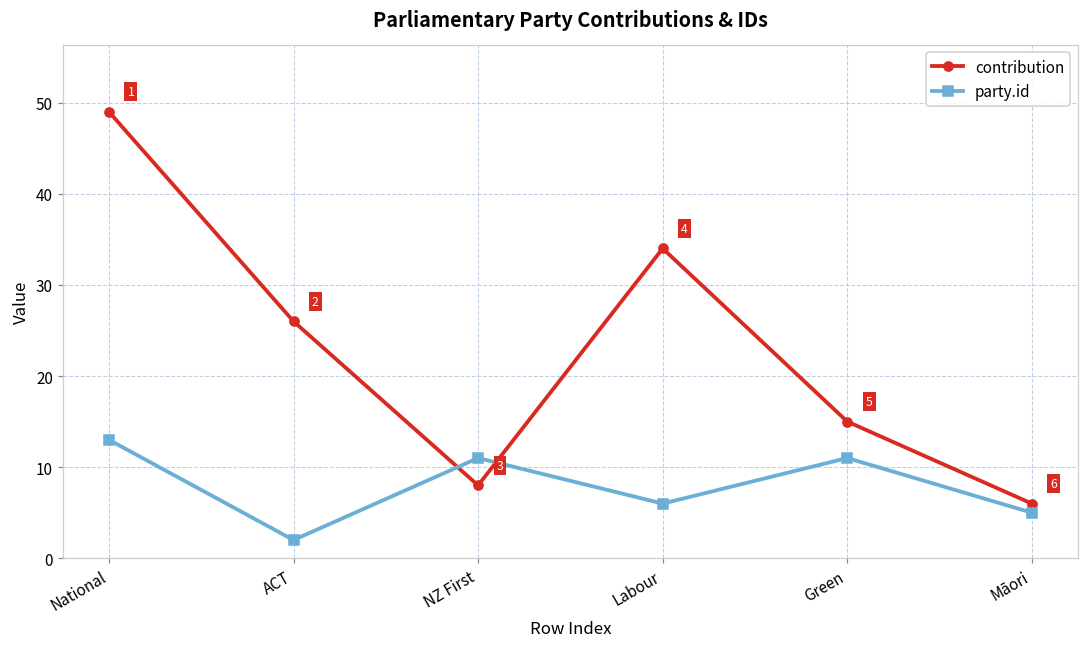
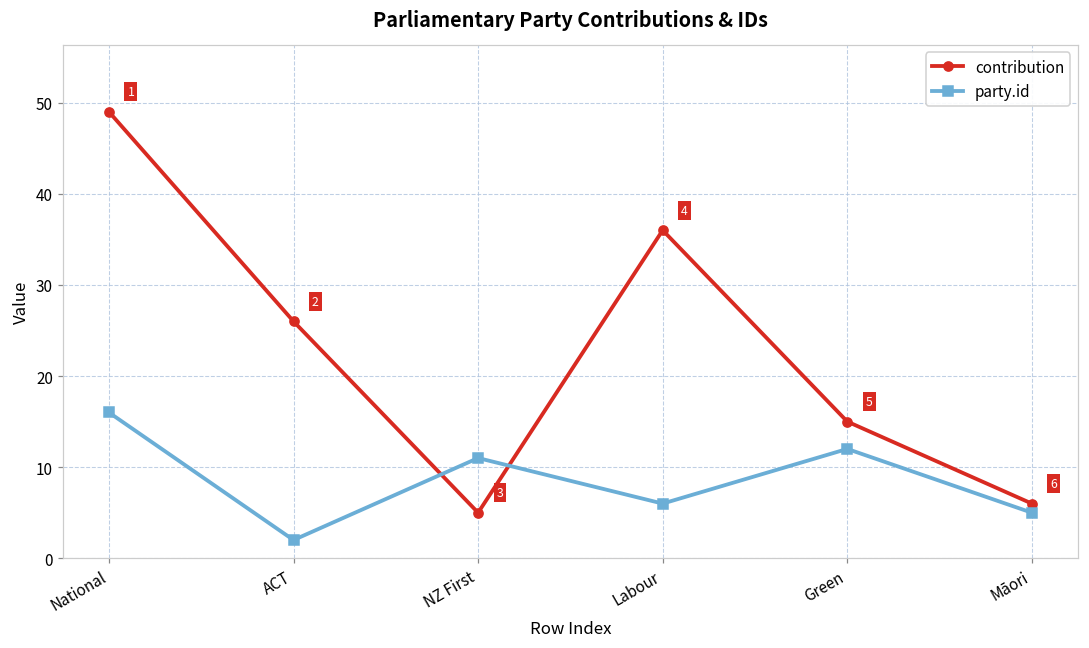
  {
    "contribution": {
-     "NZ First": 8,
-     "Labour": 34
+     "NZ First": 5,
+     "Labour": 36
    },
    "party.id": {
-     "National": 13,
+     "National": 16,
      "ACT": 2,
      "NZ First": 11,
      "Labour": 6,
-     "Green": 11,
+     "Green": 12,
      "Māori": 5
    }
  }
